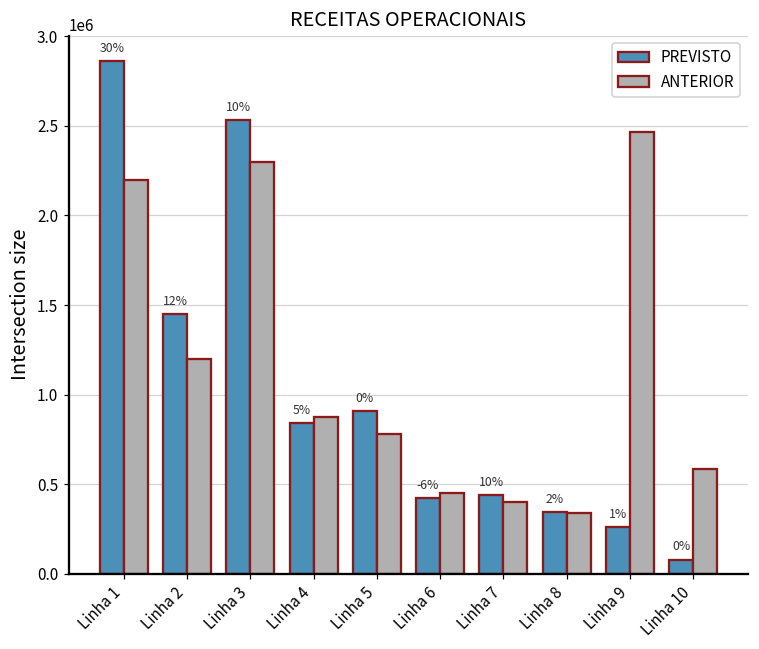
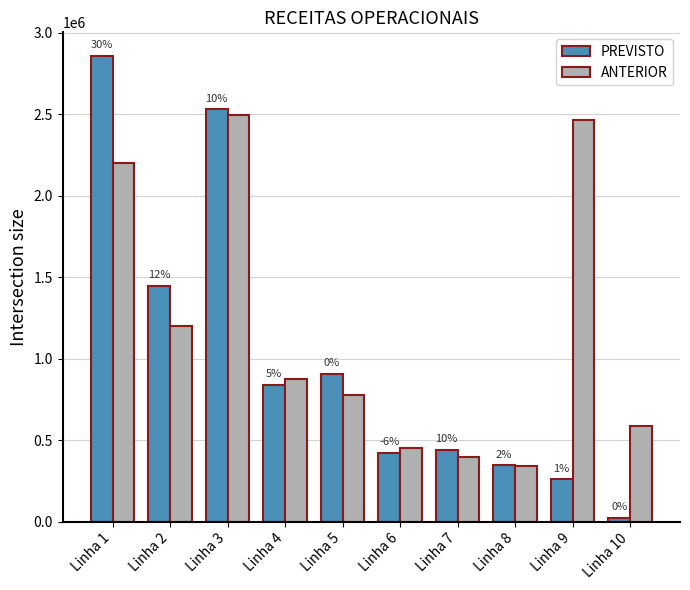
  {
    "PREVISTO": {
-     "Linha 10": 80000
+     "Linha 10": 20000
    },
    "ANTERIOR": {
      "Linha 1": 2200000,
      "Linha 2": 1200000,
-     "Linha 3": 2300000,
+     "Linha 3": 2490000,
      "Linha 4": 870000,
      "Linha 5": 780000,
      "Linha 6": 450000,
      "Linha 7": 400000,
      "Linha 8": 340000,
      "Linha 9": 2460000,
      "Linha 10": 590000
    }
  }
